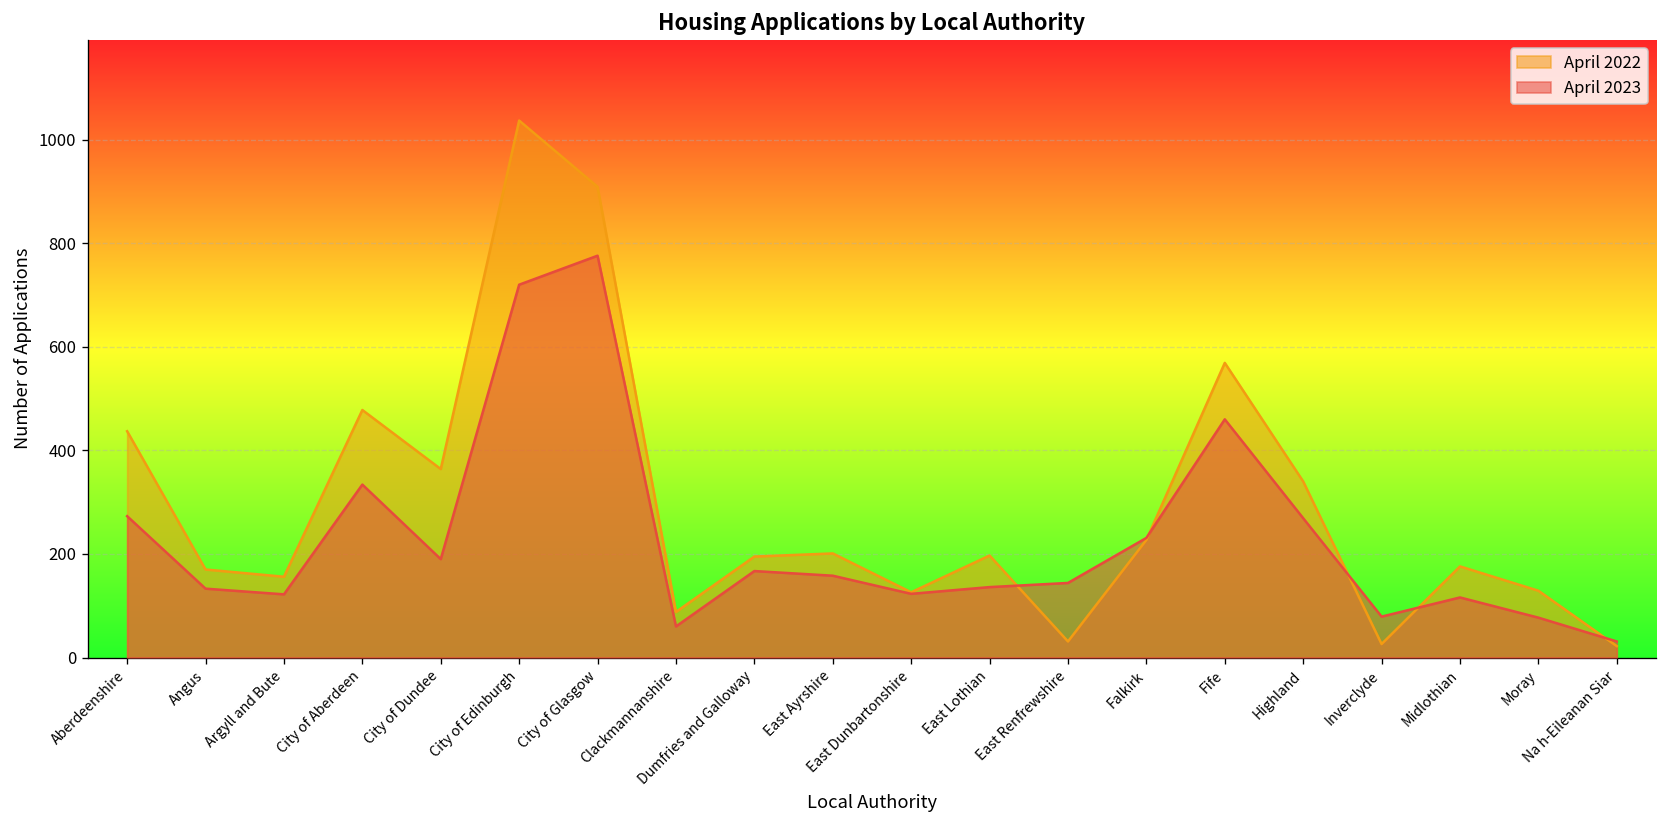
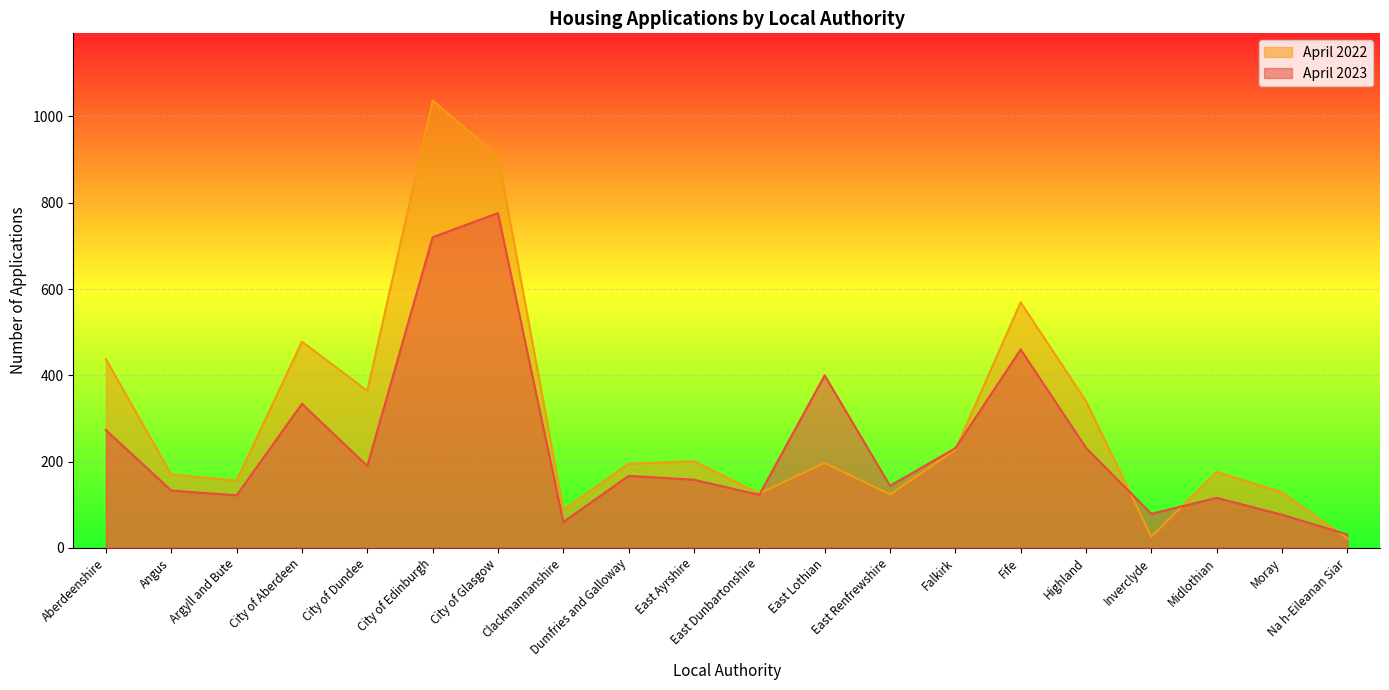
  {
    "April 2022": {
      "Aberdeenshire": 440,
      "Angus": 170,
      "Argyll and Bute": 160,
      "City of Aberdeen": 480,
      "City of Dundee": 360,
      "City of Edinburgh": 1040,
      "City of Glasgow": 910,
      "Clackmannanshire": 90,
      "Dumfries and Galloway": 200,
      "East Ayrshire": 200,
      "East Lothian": 200,
-     "East Renfrewshire": 30,
+     "East Renfrewshire": 120,
      "Fife": 570,
      "Highland": 340,
      "Inverclyde": 30,
      "Midlothian": 180,
      "Moray": 130,
      "Na h-Eileanan Siar": 20
    },
    "April 2023": {
      "Aberdeenshire": 270,
      "Angus": 130,
      "Argyll and Bute": 120,
      "City of Aberdeen": 330,
      "City of Dundee": 190,
      "City of Edinburgh": 720,
      "City of Glasgow": 780,
      "Clackmannanshire": 60,
      "Dumfries and Galloway": 170,
      "East Ayrshire": 160,
-     "East Lothian": 140,
+     "East Lothian": 400,
      "East Renfrewshire": 140,
      "Fife": 460,
-     "Highland": 270,
+     "Highland": 230,
      "Inverclyde": 80,
      "Midlothian": 120,
      "Moray": 80,
      "Na h-Eileanan Siar": 30
    }
  }
